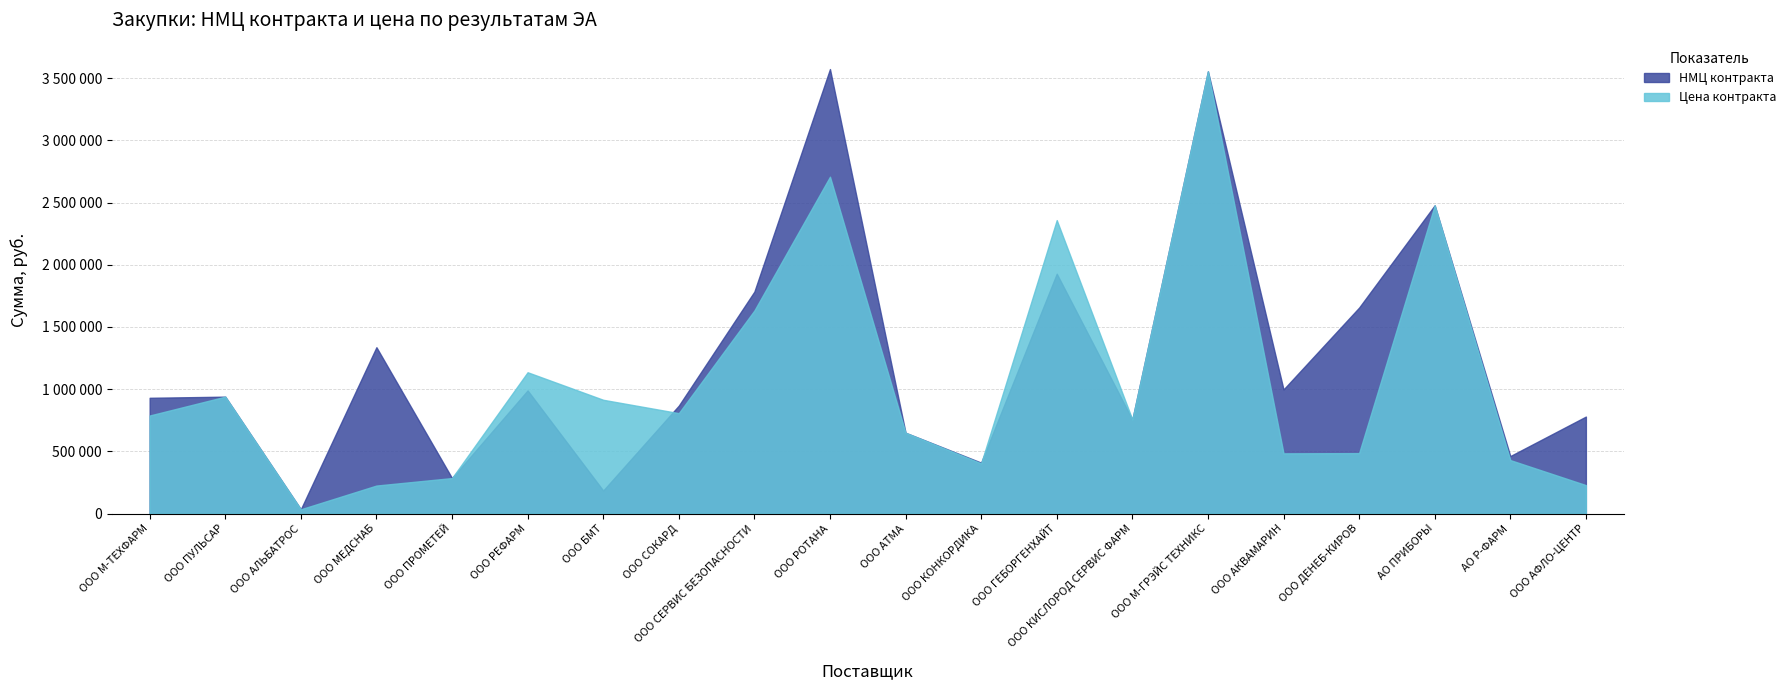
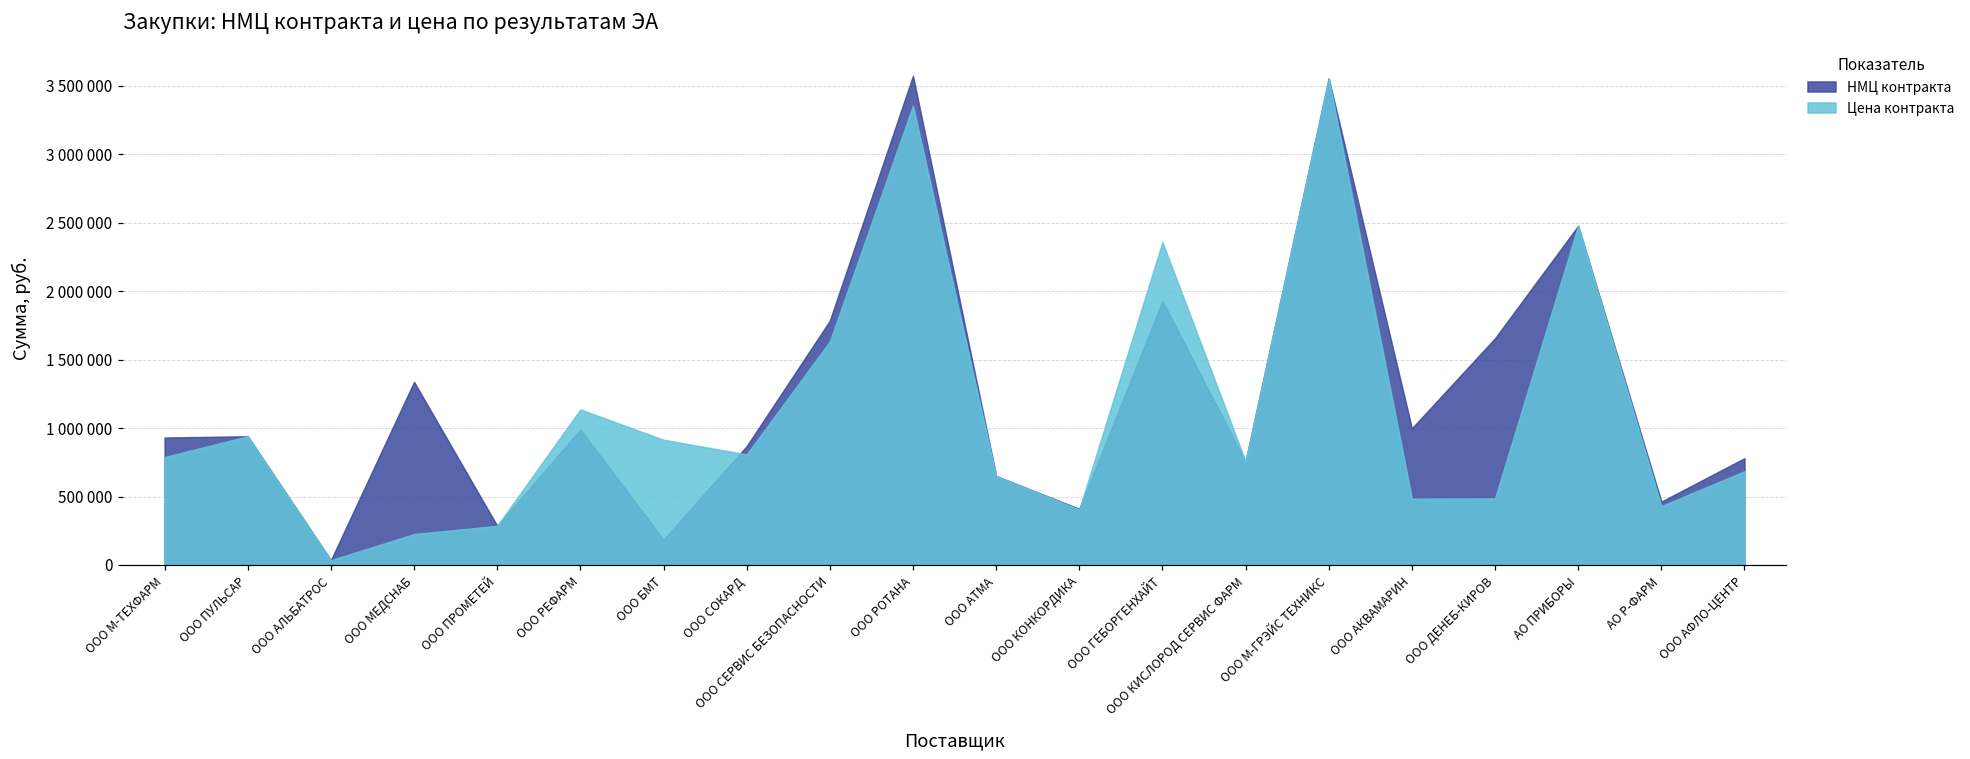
  {
    "НМЦ контракта": {
      "ООО М-ТЕХФАРМ": 930000,
      "ООО МЕДСНАБ": 1340000,
      "ООО РЕФАРМ": 990000,
      "ООО БМТ": 190000,
      "ООО СОКАРД": 870000,
      "ООО СЕРВИС БЕЗОПАСНОСТИ": 1780000,
      "ООО РОТАНА": 3570000,
      "ООО ГЕБОРГЕНХАЙТ": 1930000,
      "ООО АКВАМАРИН": 1000000,
      "ООО ДЕНЕБ-КИРОВ": 1660000,
      "АО Р-ФАРМ": 460000,
      "ООО АФЛО-ЦЕНТР": 780000
    },
    "Цена контракта": {
      "ООО М-ТЕХФАРМ": 790000,
      "ООО МЕДСНАБ": 230000,
      "ООО РЕФАРМ": 1140000,
      "ООО БМТ": 910000,
      "ООО СОКАРД": 810000,
      "ООО СЕРВИС БЕЗОПАСНОСТИ": 1630000,
-     "ООО РОТАНА": 2710000,
+     "ООО РОТАНА": 3360000,
      "ООО ГЕБОРГЕНХАЙТ": 2360000,
      "ООО АКВАМАРИН": 480000,
      "ООО ДЕНЕБ-КИРОВ": 490000,
      "АО Р-ФАРМ": 430000,
-     "ООО АФЛО-ЦЕНТР": 230000
+     "ООО АФЛО-ЦЕНТР": 680000
    }
  }
